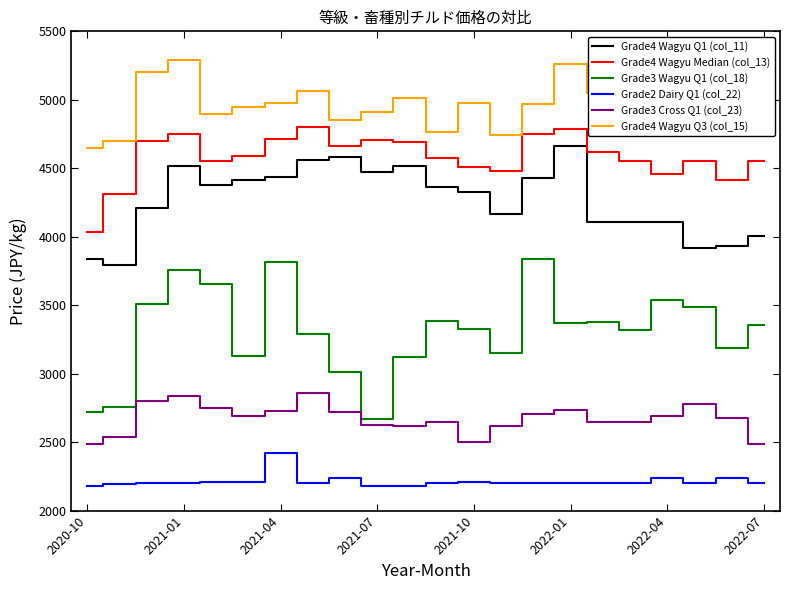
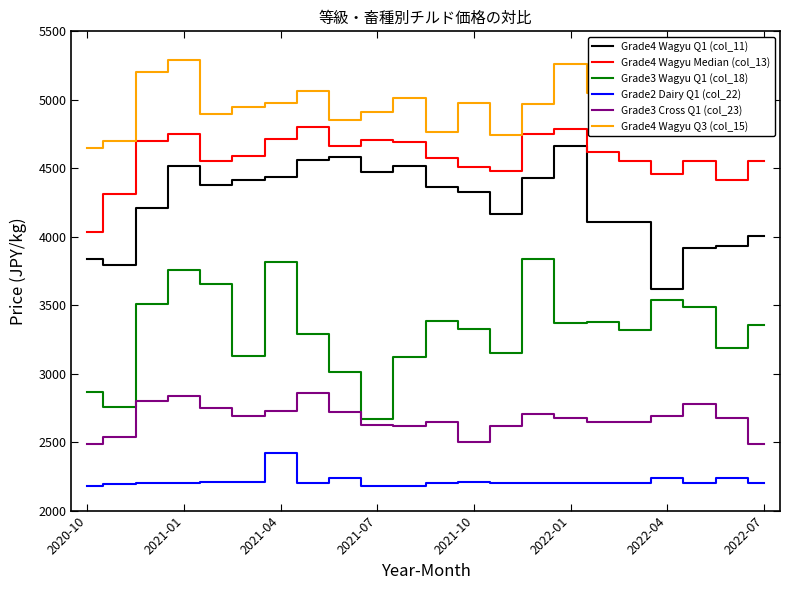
  {
    "Grade4 Wagyu Q1 (col_11)": {
      "2020-10": 3830,
      "2021-01": 4510,
      "2021-04": 4430,
      "2021-07": 4470,
      "2021-10": 4320,
      "2022-01": 4660,
-     "2022-04": 4100,
+     "2022-04": 3620,
      "2022-07": 4010
    },
    "Grade4 Wagyu Median (col_13)": {
      "2020-10": 4040,
      "2021-01": 4750,
      "2021-04": 4710,
      "2021-07": 4710,
      "2021-10": 4510,
      "2022-01": 4790,
      "2022-04": 4460,
      "2022-07": 4550
    },
    "Grade3 Wagyu Q1 (col_18)": {
-     "2020-10": 2720,
+     "2020-10": 2860,
      "2021-01": 3750,
      "2021-04": 3820,
      "2021-07": 2670,
      "2021-10": 3330,
      "2022-01": 3370,
      "2022-04": 3540,
      "2022-07": 3360
    },
    "Grade2 Dairy Q1 (col_22)": {
      "2020-10": 2180,
      "2021-01": 2200,
      "2021-04": 2420,
      "2021-07": 2180,
      "2021-10": 2210,
      "2022-01": 2210,
      "2022-04": 2240,
      "2022-07": 2200
    },
    "Grade3 Cross Q1 (col_23)": {
      "2020-10": 2480,
      "2021-01": 2840,
      "2021-04": 2730,
      "2021-07": 2630,
      "2021-10": 2500,
-     "2022-01": 2740,
+     "2022-01": 2680,
      "2022-04": 2690,
      "2022-07": 2480
    },
    "Grade4 Wagyu Q3 (col_15)": {
      "2020-10": 4650,
      "2021-01": 5290,
      "2021-04": 4980,
      "2021-07": 4910,
      "2021-10": 4980,
      "2022-01": 5260
    }
  }
